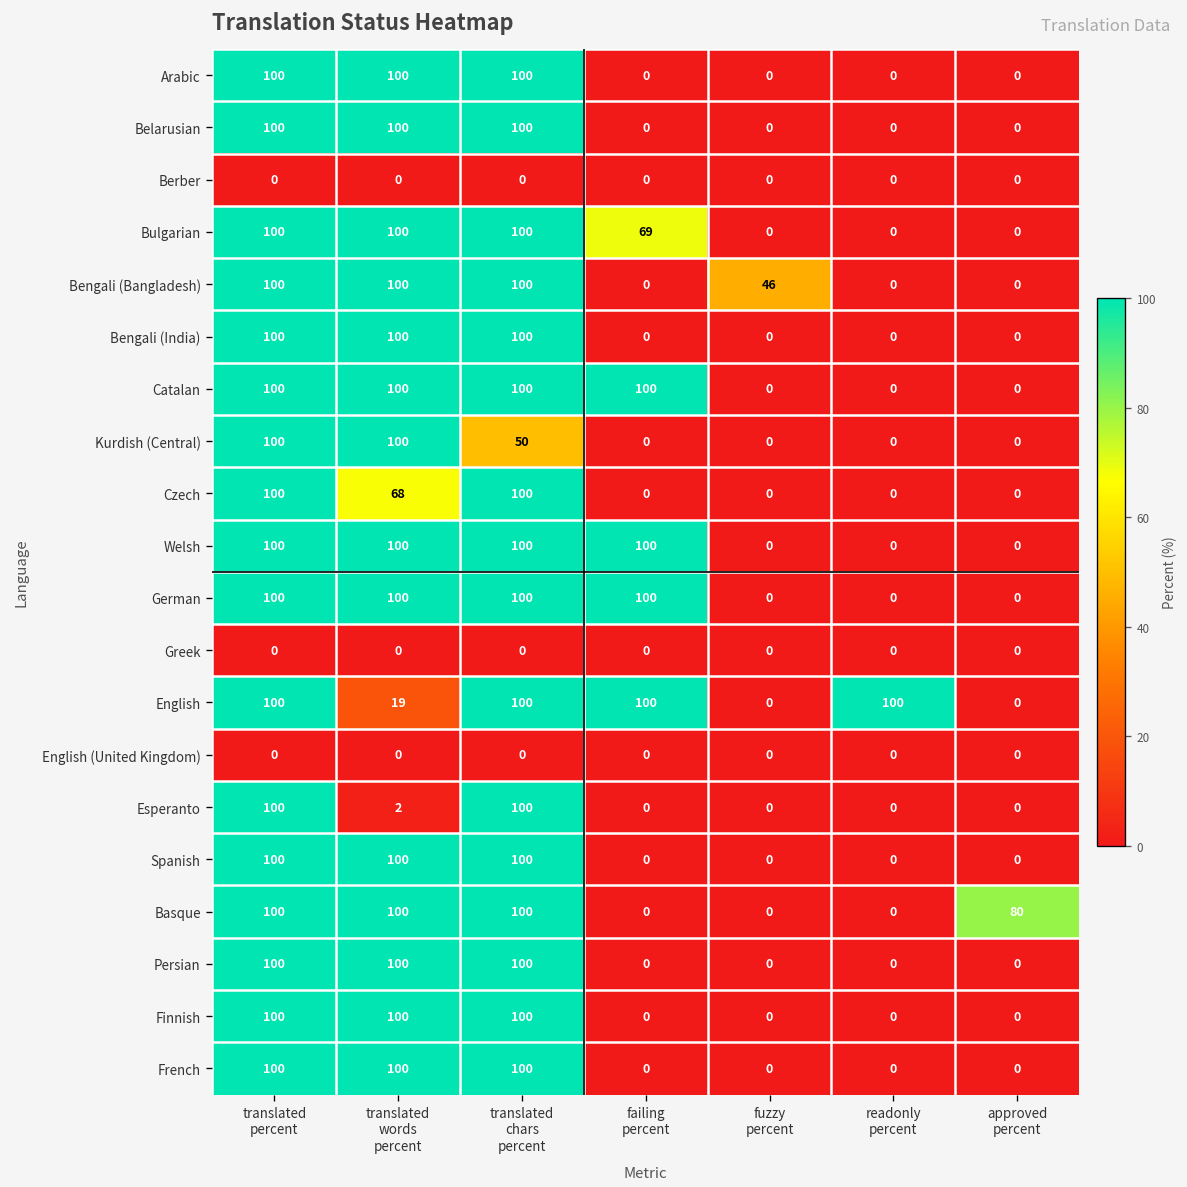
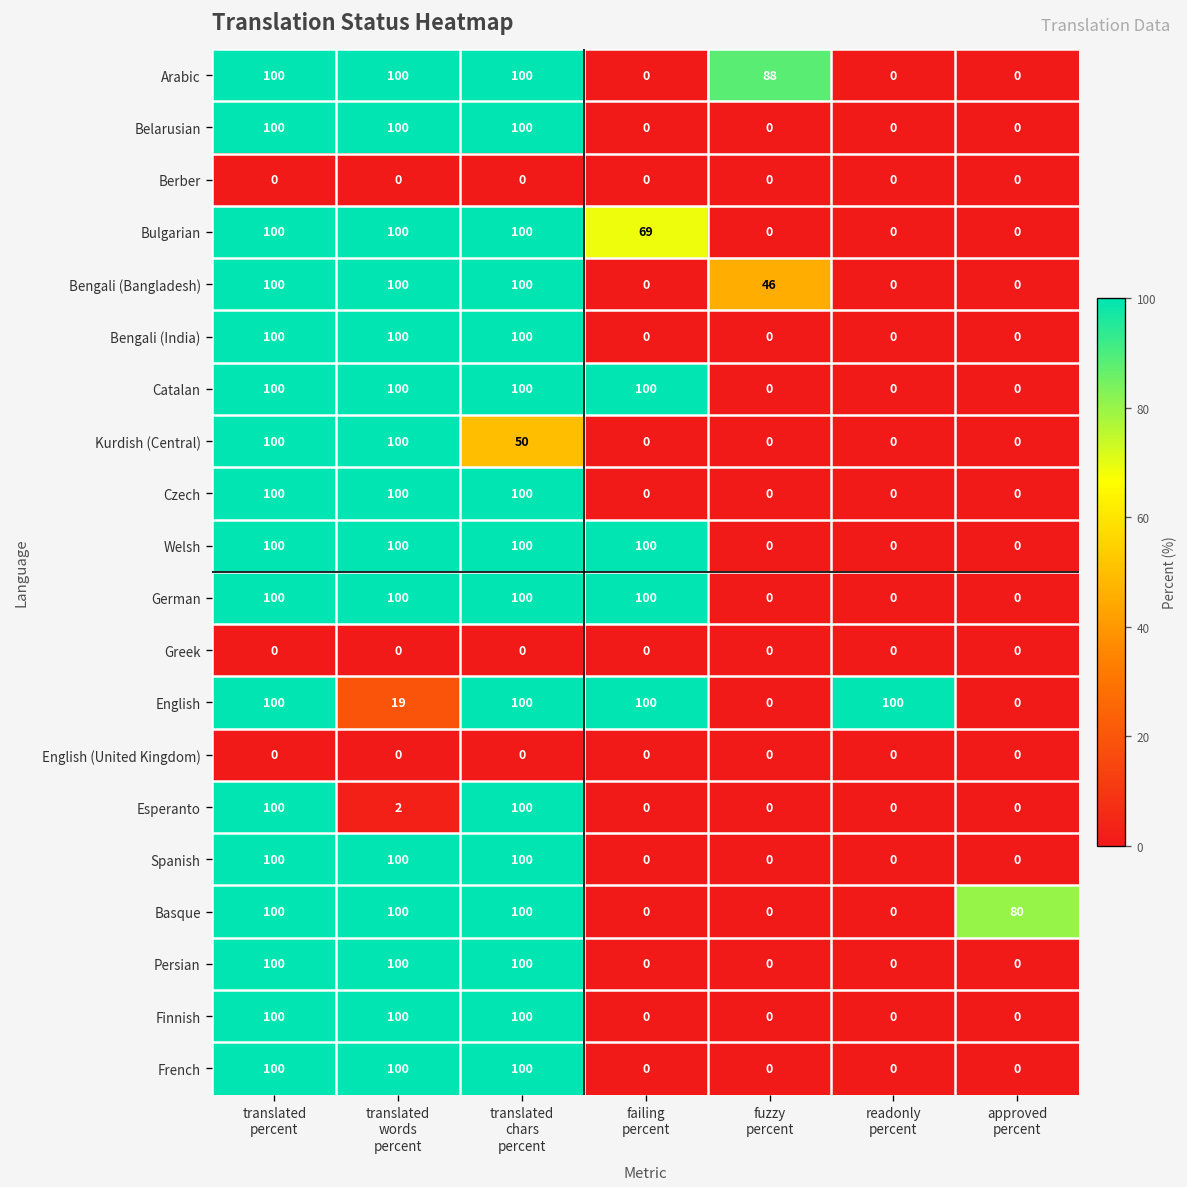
  {
    "Arabic": {
      "translated percent": 100,
      "translated words percent": 100,
      "translated chars percent": 100,
      "failing percent": 0,
-     "fuzzy percent": 0,
+     "fuzzy percent": 88,
      "readonly percent": 0,
      "approved percent": 0
    },
    "Belarusian": {
      "translated percent": 100,
      "translated words percent": 100,
      "translated chars percent": 100,
      "failing percent": 0,
      "fuzzy percent": 0,
      "readonly percent": 0,
      "approved percent": 0
    },
    "Berber": {
      "translated percent": 0,
      "translated words percent": 0,
      "translated chars percent": 0,
      "failing percent": 0,
      "fuzzy percent": 0,
      "readonly percent": 0,
      "approved percent": 0
    },
    "Bulgarian": {
      "translated percent": 100,
      "translated words percent": 100,
      "translated chars percent": 100,
      "failing percent": 69,
      "fuzzy percent": 0,
      "readonly percent": 0,
      "approved percent": 0
    },
    "Bengali (Bangladesh)": {
      "translated percent": 100,
      "translated words percent": 100,
      "translated chars percent": 100,
      "failing percent": 0,
      "fuzzy percent": 46,
      "readonly percent": 0,
      "approved percent": 0
    },
    "Bengali (India)": {
      "translated percent": 100,
      "translated words percent": 100,
      "translated chars percent": 100,
      "failing percent": 0,
      "fuzzy percent": 0,
      "readonly percent": 0,
      "approved percent": 0
    },
    "Catalan": {
      "translated percent": 100,
      "translated words percent": 100,
      "translated chars percent": 100,
      "failing percent": 100,
      "fuzzy percent": 0,
      "readonly percent": 0,
      "approved percent": 0
    },
    "Kurdish (Central)": {
      "translated percent": 100,
      "translated words percent": 100,
      "translated chars percent": 50,
      "failing percent": 0,
      "fuzzy percent": 0,
      "readonly percent": 0,
      "approved percent": 0
    },
    "Czech": {
      "translated percent": 100,
-     "translated words percent": 68,
+     "translated words percent": 100,
      "translated chars percent": 100,
      "failing percent": 0,
      "fuzzy percent": 0,
      "readonly percent": 0,
      "approved percent": 0
    },
    "Welsh": {
      "translated percent": 100,
      "translated words percent": 100,
      "translated chars percent": 100,
      "failing percent": 100,
      "fuzzy percent": 0,
      "readonly percent": 0,
      "approved percent": 0
    },
    "German": {
      "translated percent": 100,
      "translated words percent": 100,
      "translated chars percent": 100,
      "failing percent": 100,
      "fuzzy percent": 0,
      "readonly percent": 0,
      "approved percent": 0
    },
    "Greek": {
      "translated percent": 0,
      "translated words percent": 0,
      "translated chars percent": 0,
      "failing percent": 0,
      "fuzzy percent": 0,
      "readonly percent": 0,
      "approved percent": 0
    },
    "English": {
      "translated percent": 100,
      "translated words percent": 19,
      "translated chars percent": 100,
      "failing percent": 100,
      "fuzzy percent": 0,
      "readonly percent": 100,
      "approved percent": 0
    },
    "English (United Kingdom)": {
      "translated percent": 0,
      "translated words percent": 0,
      "translated chars percent": 0,
      "failing percent": 0,
      "fuzzy percent": 0,
      "readonly percent": 0,
      "approved percent": 0
    },
    "Esperanto": {
      "translated percent": 100,
      "translated words percent": 2,
      "translated chars percent": 100,
      "failing percent": 0,
      "fuzzy percent": 0,
      "readonly percent": 0,
      "approved percent": 0
    },
    "Spanish": {
      "translated percent": 100,
      "translated words percent": 100,
      "translated chars percent": 100,
      "failing percent": 0,
      "fuzzy percent": 0,
      "readonly percent": 0,
      "approved percent": 0
    },
    "Basque": {
      "translated percent": 100,
      "translated words percent": 100,
      "translated chars percent": 100,
      "failing percent": 0,
      "fuzzy percent": 0,
      "readonly percent": 0,
      "approved percent": 80
    },
    "Persian": {
      "translated percent": 100,
      "translated words percent": 100,
      "translated chars percent": 100,
      "failing percent": 0,
      "fuzzy percent": 0,
      "readonly percent": 0,
      "approved percent": 0
    },
    "Finnish": {
      "translated percent": 100,
      "translated words percent": 100,
      "translated chars percent": 100,
      "failing percent": 0,
      "fuzzy percent": 0,
      "readonly percent": 0,
      "approved percent": 0
    },
    "French": {
      "translated percent": 100,
      "translated words percent": 100,
      "translated chars percent": 100,
      "failing percent": 0,
      "fuzzy percent": 0,
      "readonly percent": 0,
      "approved percent": 0
    }
  }
